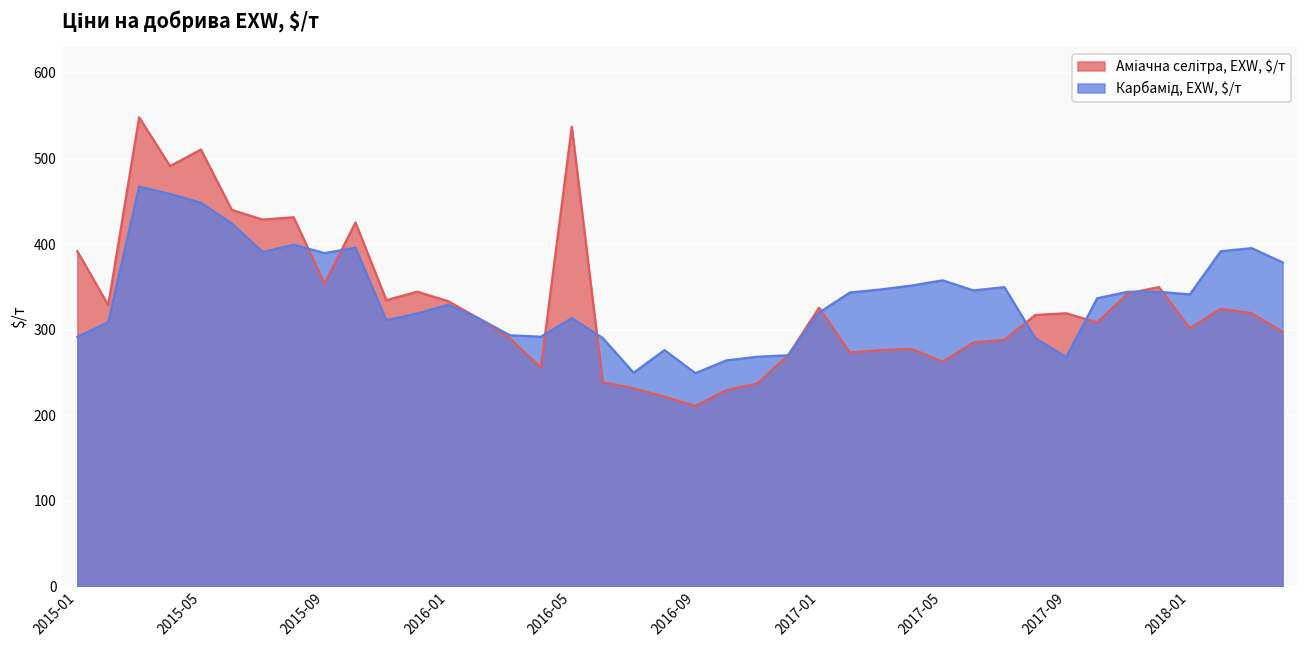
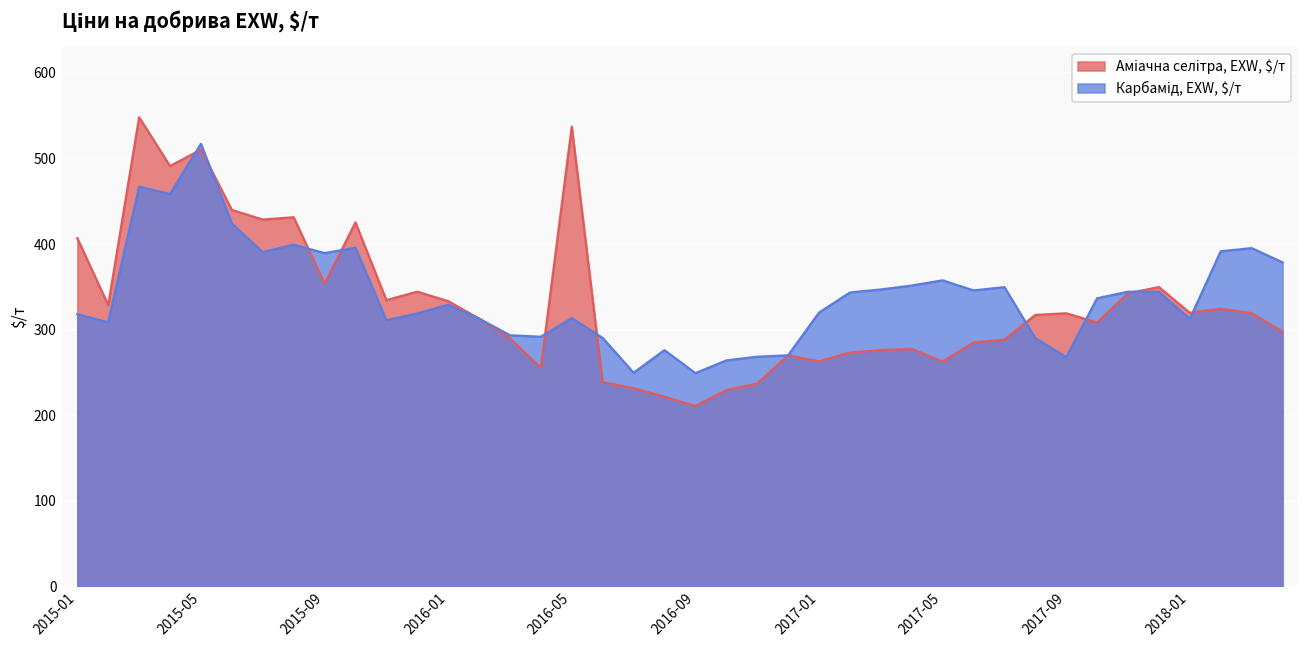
  {
    "Аміачна селітра, EXW, $/т": {
-     "2015-01": 390,
+     "2015-01": 410,
      "2015-05": 510,
      "2015-09": 350,
      "2016-01": 330,
      "2016-05": 540,
      "2016-09": 210,
-     "2017-01": 330,
+     "2017-01": 260,
      "2017-05": 260,
      "2017-09": 320,
-     "2018-01": 300
+     "2018-01": 320
    },
    "Карбамід, EXW, $/т": {
-     "2015-01": 290,
-     "2015-05": 450,
+     "2015-01": 320,
+     "2015-05": 520,
      "2015-09": 390,
      "2016-01": 330,
      "2016-05": 310,
      "2016-09": 250,
      "2017-01": 320,
      "2017-05": 360,
      "2017-09": 270,
-     "2018-01": 340
+     "2018-01": 310
    }
  }
